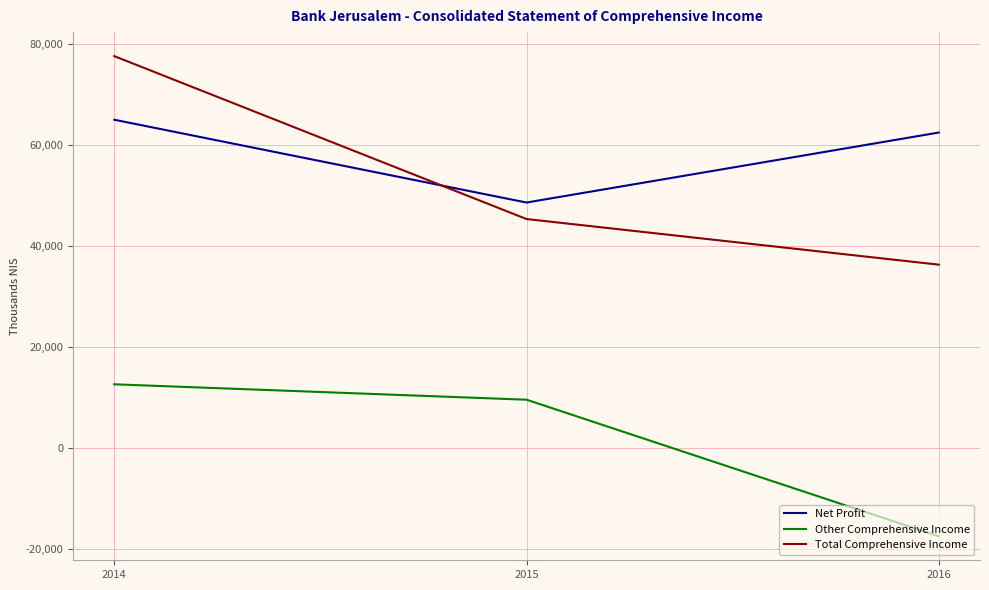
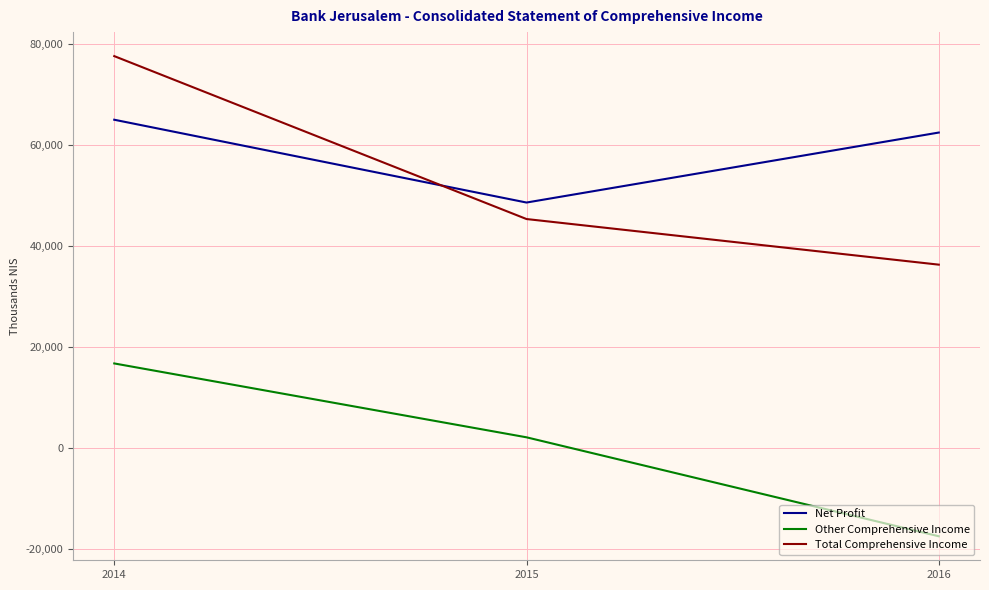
  {
    "Net Profit": {
      "2014": "65,000",
      "2015": "49,000",
      "2016": "62,000"
    },
    "Other Comprehensive Income": {
-     "2014": "13,000",
-     "2015": "10,000"
+     "2014": "17,000",
+     "2015": "2,000"
    },
    "Total Comprehensive Income": {
      "2014": "78,000",
      "2015": "45,000",
      "2016": "36,000"
    }
  }
